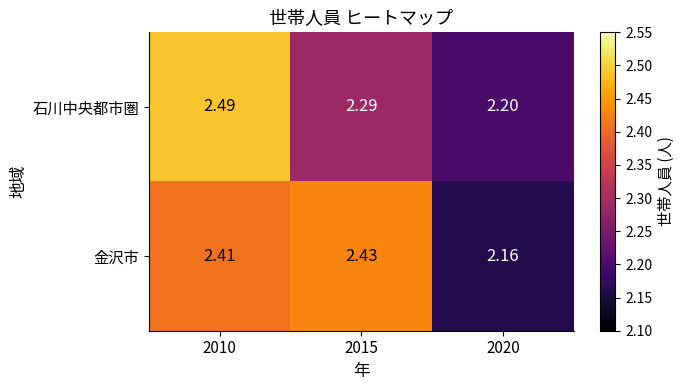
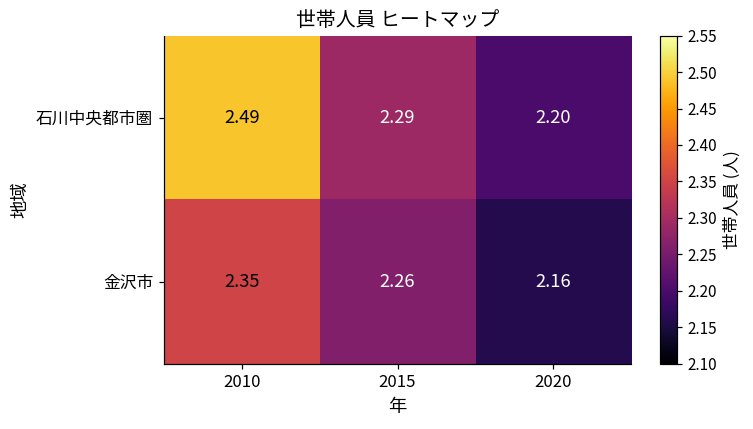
  {
    "石川中央都市圏": {
      "2010": 2.49,
      "2015": 2.29,
      "2020": 2.20
    },
    "金沢市": {
-     "2010": 2.41,
-     "2015": 2.43,
+     "2010": 2.35,
+     "2015": 2.26,
      "2020": 2.16
    }
  }
